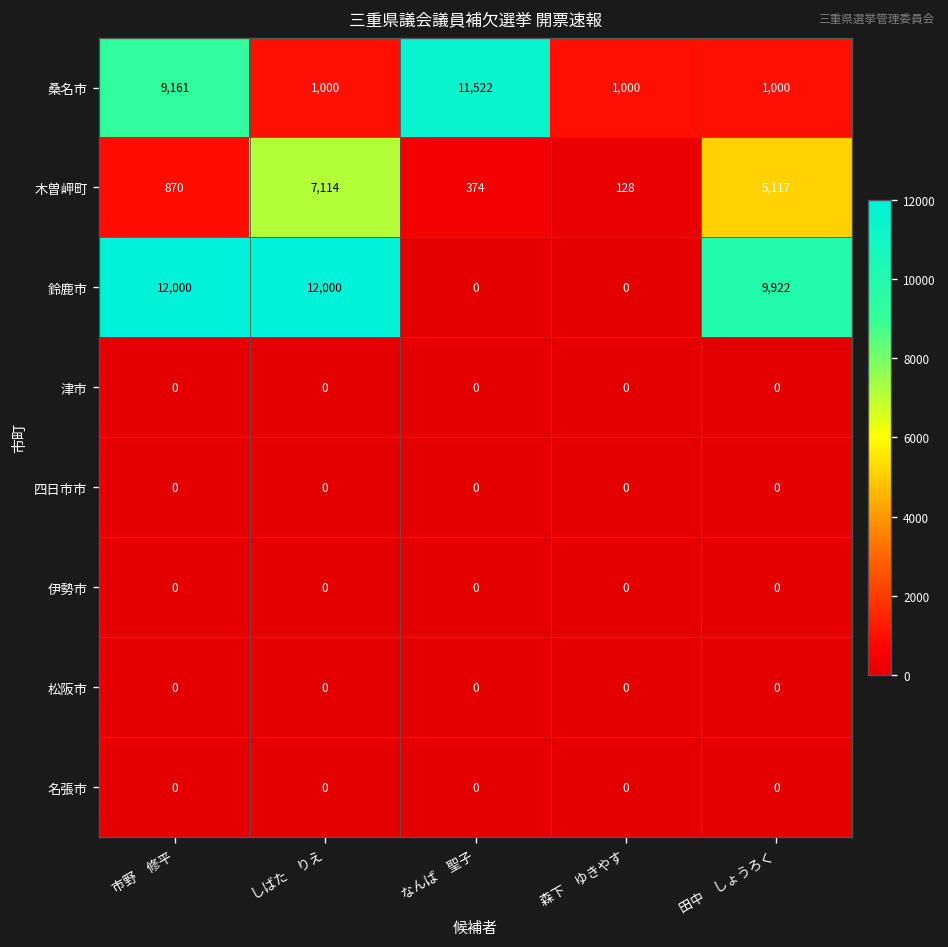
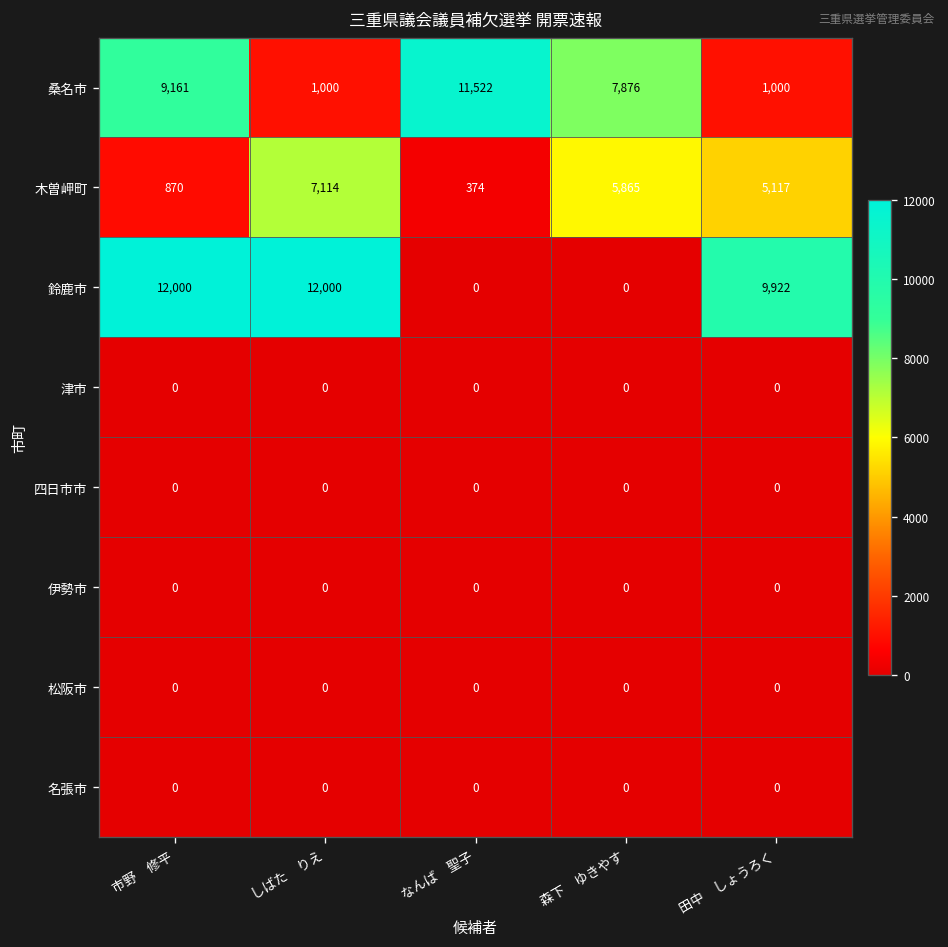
  {
    "桑名市": {
      "市野 修平": "9,161",
      "しばた りえ": "1,000",
      "なんば 聖子": "11,522",
-     "森下 ゆきやす": "1,000",
+     "森下 ゆきやす": "7,876",
      "田中 しょうろく": "1,000"
    },
    "木曽岬町": {
      "市野 修平": "870",
      "しばた りえ": "7,114",
      "なんば 聖子": "374",
-     "森下 ゆきやす": "128",
+     "森下 ゆきやす": "5,865",
      "田中 しょうろく": "5,117"
    },
    "鈴鹿市": {
      "市野 修平": "12,000",
      "しばた りえ": "12,000",
      "なんば 聖子": "0",
      "森下 ゆきやす": "0",
      "田中 しょうろく": "9,922"
    },
    "津市": {
      "市野 修平": "0",
      "しばた りえ": "0",
      "なんば 聖子": "0",
      "森下 ゆきやす": "0",
      "田中 しょうろく": "0"
    },
    "四日市市": {
      "市野 修平": "0",
      "しばた りえ": "0",
      "なんば 聖子": "0",
      "森下 ゆきやす": "0",
      "田中 しょうろく": "0"
    },
    "伊勢市": {
      "市野 修平": "0",
      "しばた りえ": "0",
      "なんば 聖子": "0",
      "森下 ゆきやす": "0",
      "田中 しょうろく": "0"
    },
    "松阪市": {
      "市野 修平": "0",
      "しばた りえ": "0",
      "なんば 聖子": "0",
      "森下 ゆきやす": "0",
      "田中 しょうろく": "0"
    },
    "名張市": {
      "市野 修平": "0",
      "しばた りえ": "0",
      "なんば 聖子": "0",
      "森下 ゆきやす": "0",
      "田中 しょうろく": "0"
    }
  }
